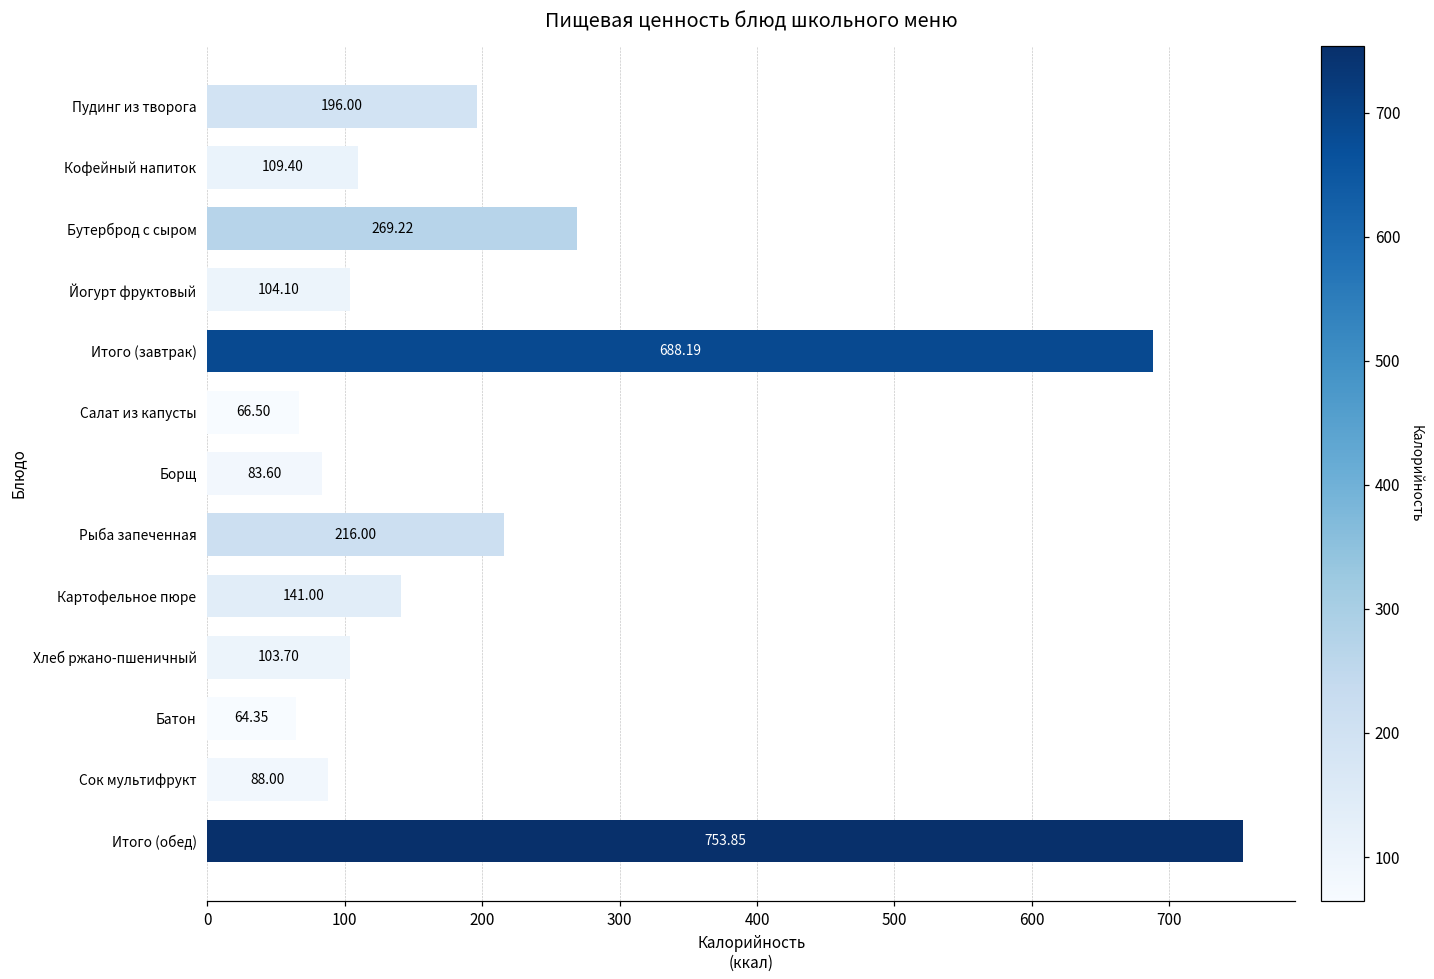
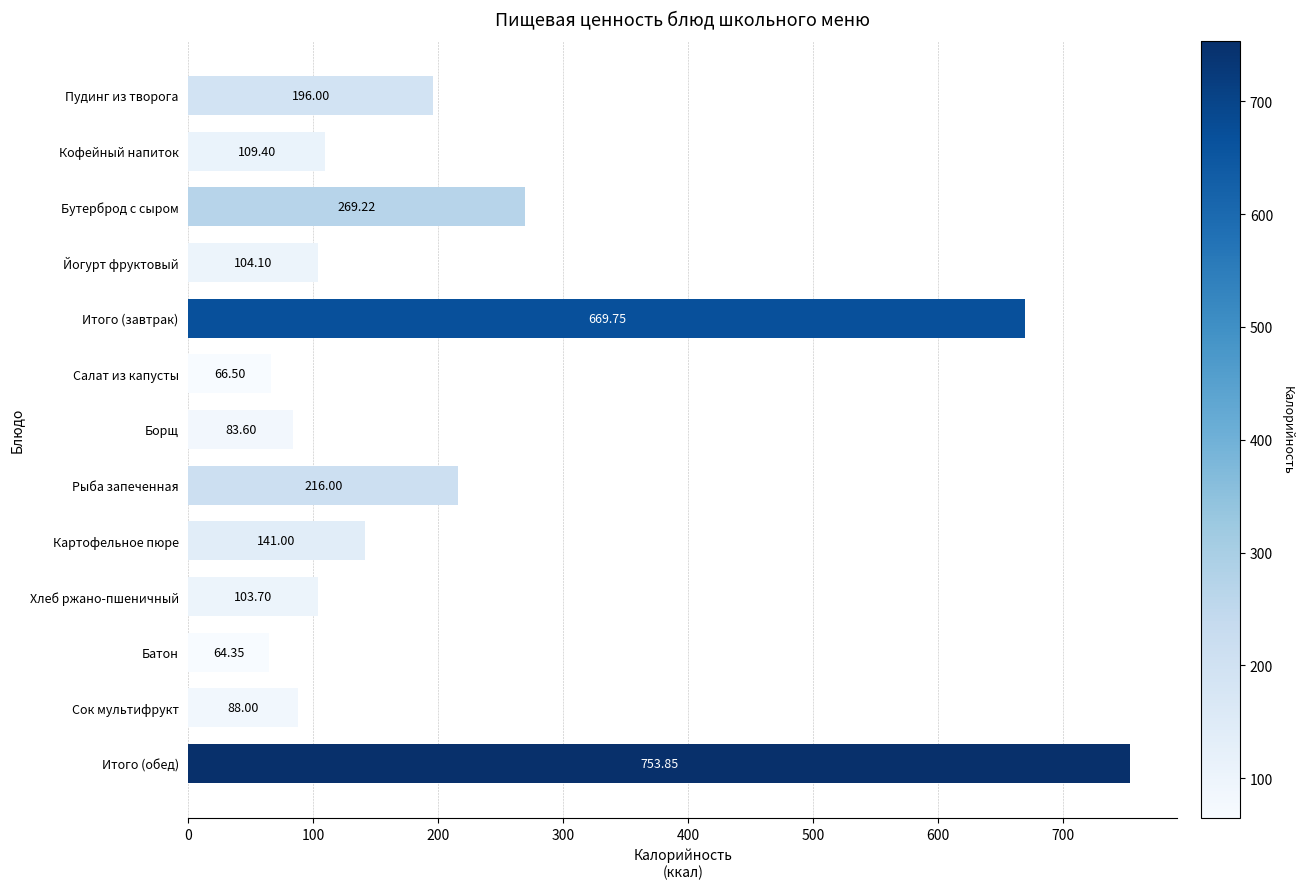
  {
    "Пудинг из творога": 196.00,
    "Кофейный напиток": 109.40,
    "Бутерброд с сыром": 269.22,
    "Йогурт фруктовый": 104.10,
-   "Итого (завтрак)": 688.19,
+   "Итого (завтрак)": 669.75,
    "Салат из капусты": 66.50,
    "Борщ": 83.60,
    "Рыба запеченная": 216.00,
    "Картофельное пюре": 141.00,
    "Хлеб ржано-пшеничный": 103.70,
    "Батон": 64.35,
    "Сок мультифрукт": 88.00,
    "Итого (обед)": 753.85
  }
